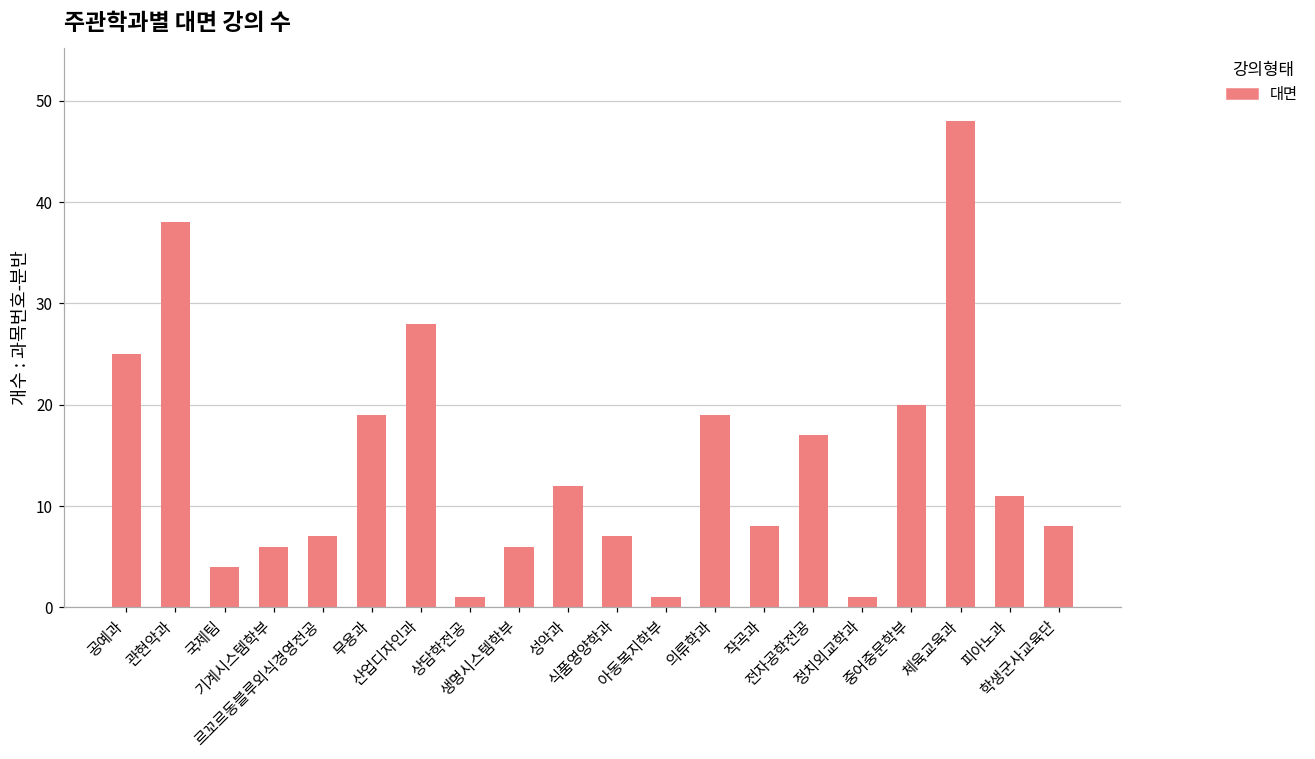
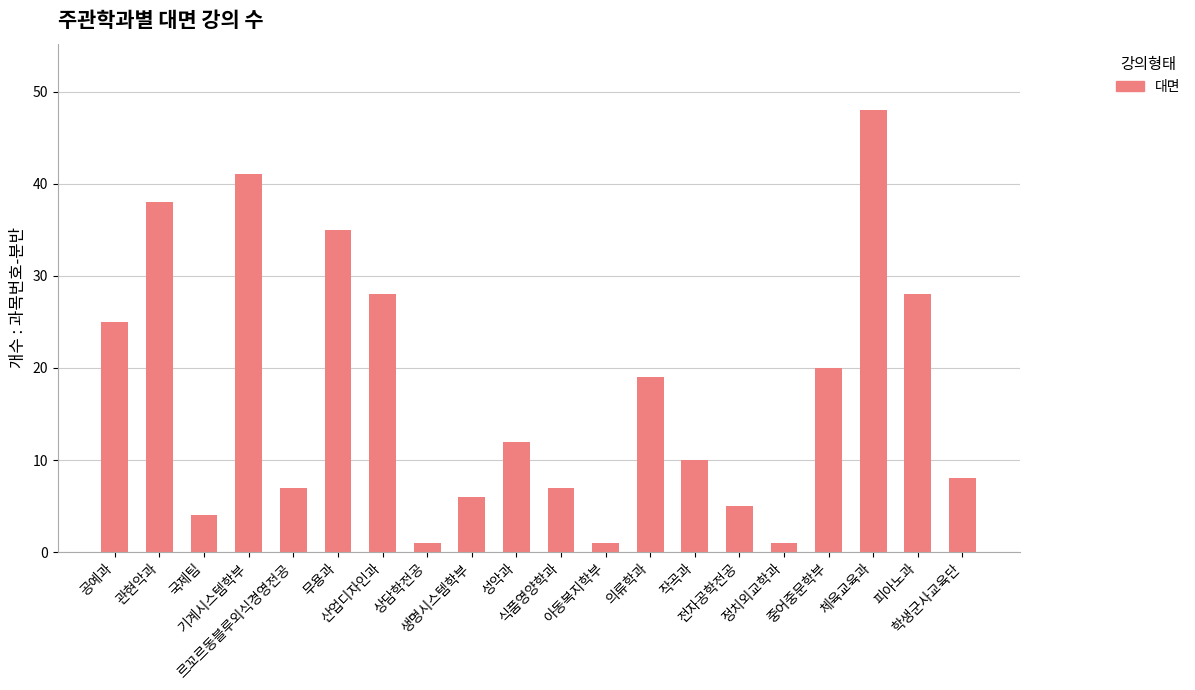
  {
    "공예과": 25,
    "관현악과": 38,
    "국제팀": 4,
-   "기계시스템학부": 6,
+   "기계시스템학부": 41,
    "르꼬르동블루외식경영전공": 7,
-   "무용과": 19,
+   "무용과": 35,
    "산업디자인과": 28,
    "상담학전공": 1,
    "생명시스템학부": 6,
    "성악과": 12,
    "식품영양학과": 7,
    "아동복지학부": 1,
    "의류학과": 19,
-   "작곡과": 8,
-   "전자공학전공": 17,
+   "작곡과": 10,
+   "전자공학전공": 5,
    "정치외교학과": 1,
    "중어중문학부": 20,
    "체육교육과": 48,
-   "피아노과": 11,
+   "피아노과": 28,
    "학생군사교육단": 8
  }
